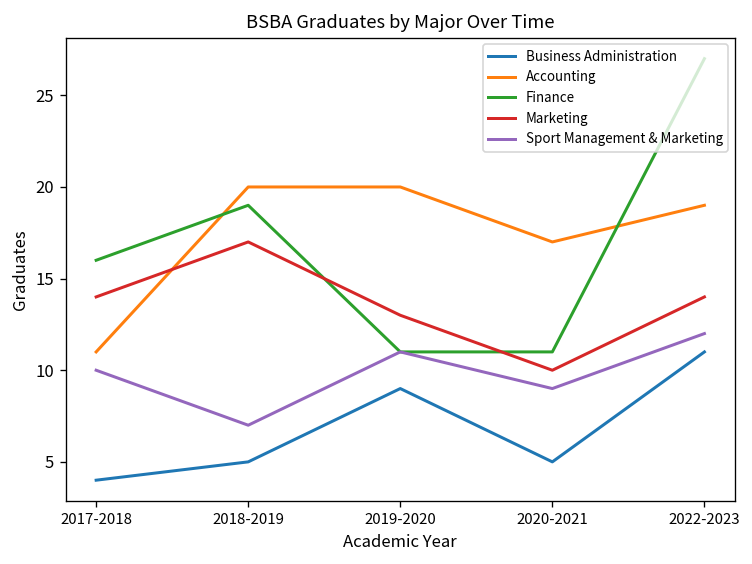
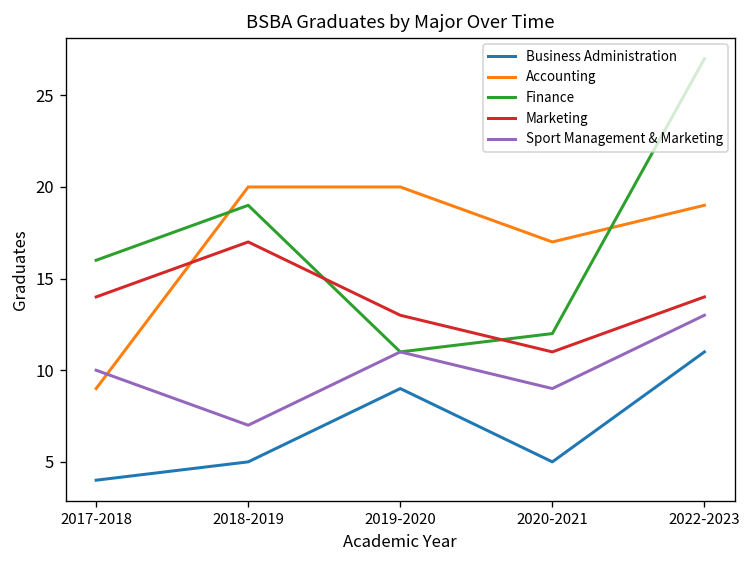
  {
    "Business Administration": {
      "2017-2018": 4,
      "2018-2019": 5,
      "2019-2020": 9,
      "2020-2021": 5,
      "2022-2023": 11
    },
    "Accounting": {
-     "2017-2018": 11,
+     "2017-2018": 9,
      "2018-2019": 20,
      "2019-2020": 20,
      "2020-2021": 17,
      "2022-2023": 19
    },
    "Finance": {
      "2017-2018": 16,
      "2018-2019": 19,
-     "2020-2021": 11
+     "2020-2021": 12
    },
    "Marketing": {
      "2017-2018": 14,
      "2018-2019": 17,
      "2019-2020": 13,
-     "2020-2021": 10,
+     "2020-2021": 11,
      "2022-2023": 14
    },
    "Sport Management & Marketing": {
      "2017-2018": 10,
      "2018-2019": 7,
      "2020-2021": 9,
-     "2022-2023": 12
+     "2022-2023": 13
    }
  }
